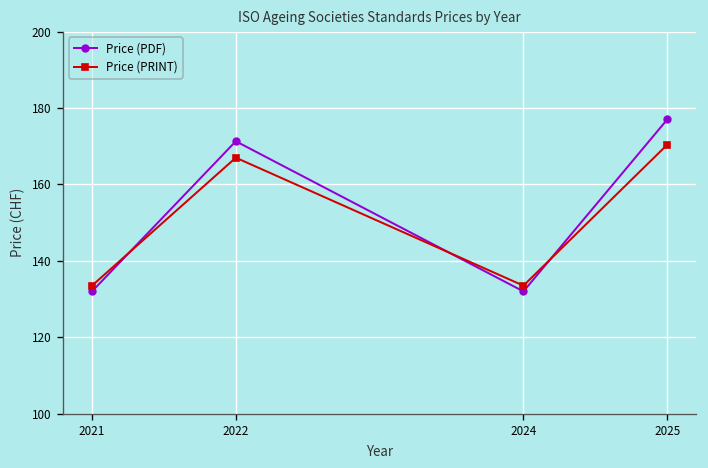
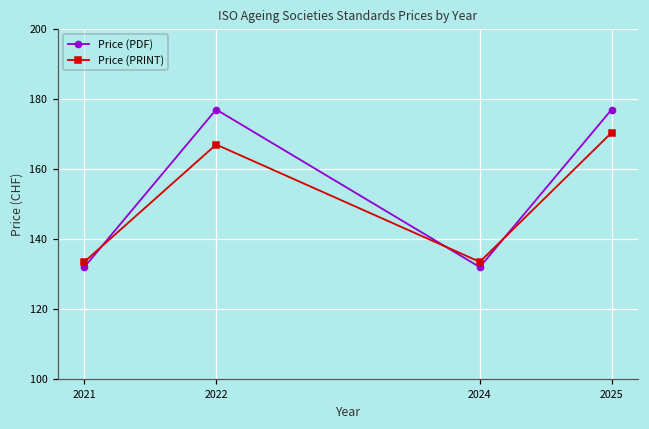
  {
    "Price (PDF)": {
      "2021": 132,
-     "2022": 171,
+     "2022": 177,
      "2024": 132,
      "2025": 177
    },
    "Price (PRINT)": {
      "2021": 134,
      "2022": 167,
      "2024": 134,
      "2025": 170
    }
  }
